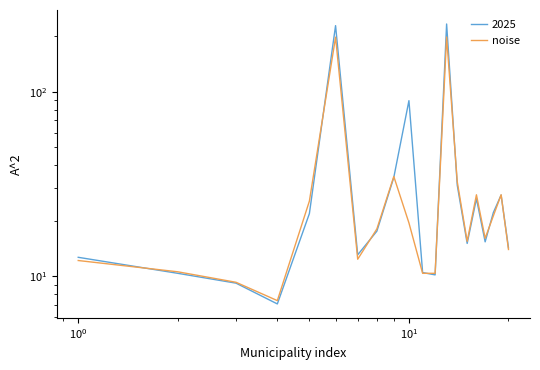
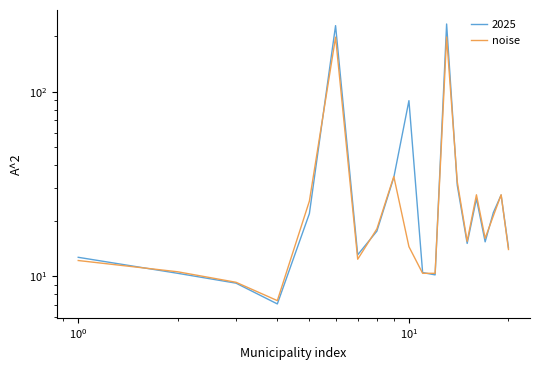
  {
    "2025": {
      "10^0": 13,
      "10^1": 90
    },
    "noise": {
      "10^0": 12,
-     "10^1": 20
+     "10^1": 15
    }
  }
